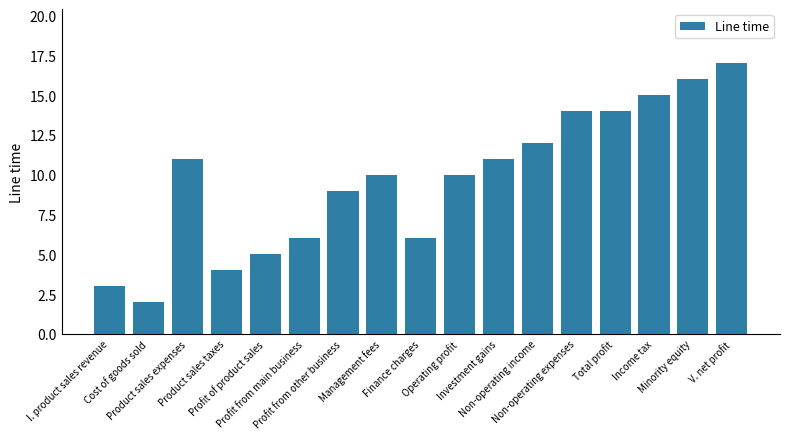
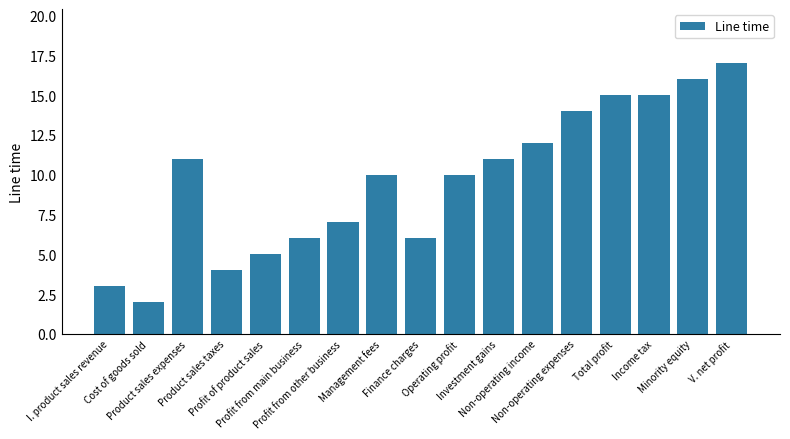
  {
    "I. product sales revenue": 3,
    "Cost of goods sold": 2,
    "Product sales expenses": 11,
    "Product sales taxes": 4,
    "Profit of product sales": 5,
    "Profit from main business": 6,
-   "Profit from other business": 9,
+   "Profit from other business": 7,
    "Management fees": 10,
    "Finance charges": 6,
    "Operating profit": 10,
    "Investment gains": 11,
    "Non-operating income": 12,
    "Non-operating expenses": 14,
-   "Total profit": 14,
+   "Total profit": 15,
    "Income tax": 15,
    "Minority equity": 16,
    "V. net profit": 17
  }
